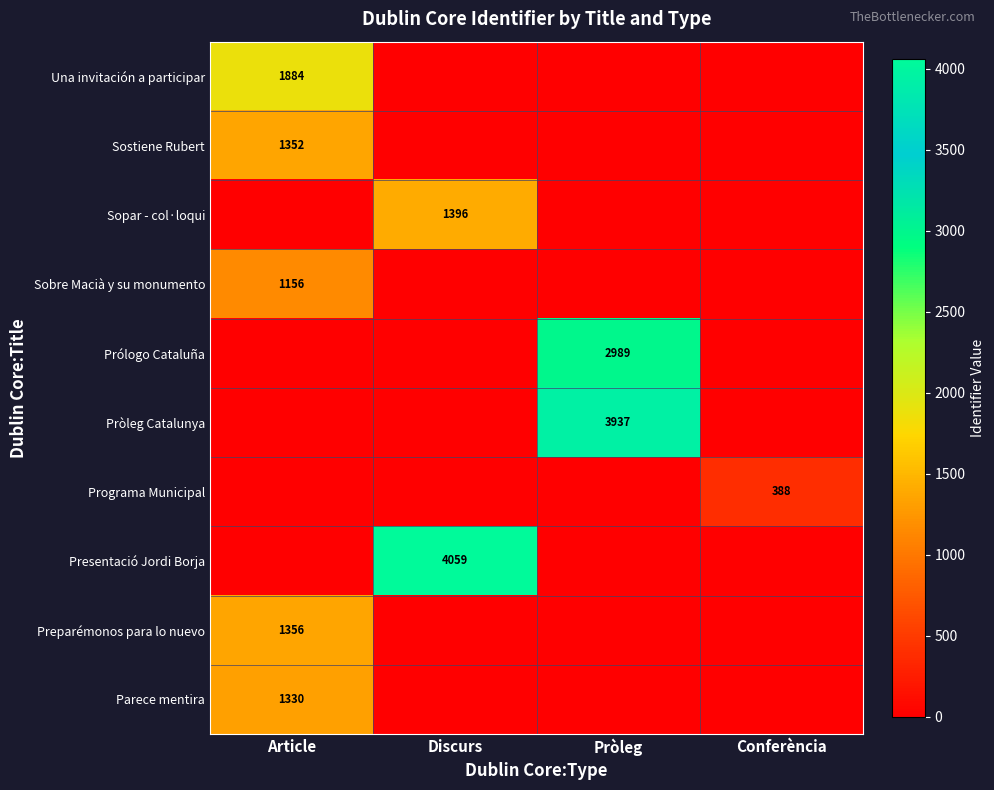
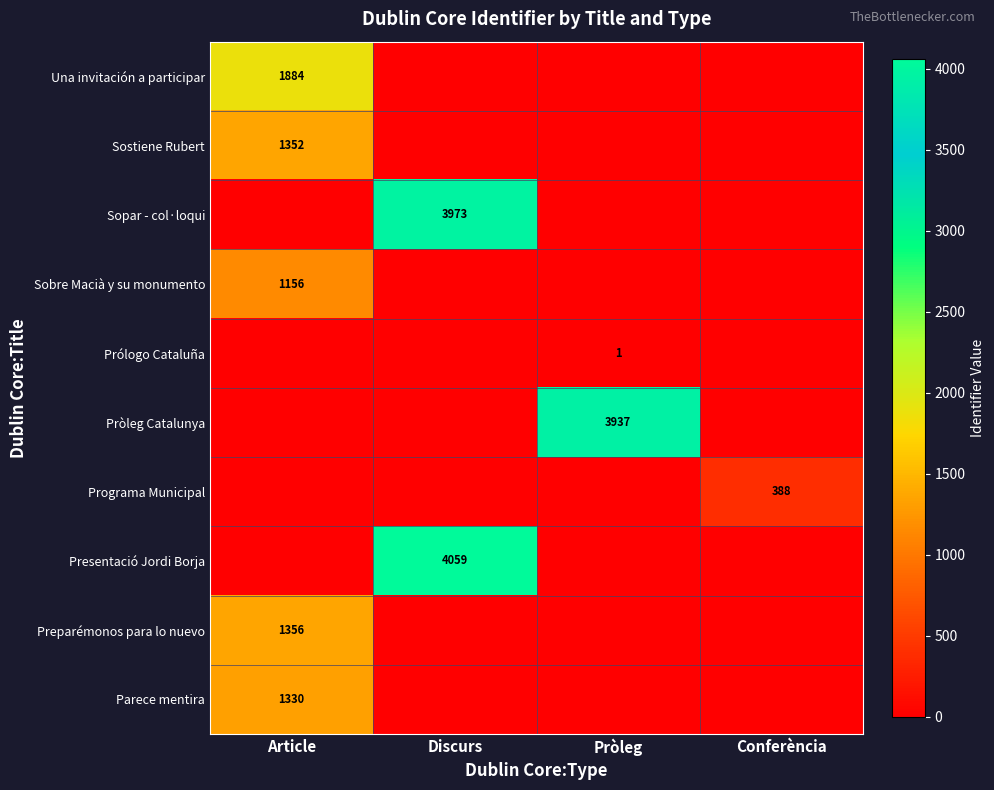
  {
    "Una invitación a participar": {
      "Article": 1884
    },
    "Sostiene Rubert": {
      "Article": 1352
    },
    "Sopar - col·loqui": {
-     "Discurs": 1396
+     "Discurs": 3973
    },
    "Sobre Macià y su monumento": {
      "Article": 1156
    },
    "Prólogo Cataluña": {
-     "Pròleg": 2989
+     "Pròleg": 1
    },
    "Pròleg Catalunya": {
      "Pròleg": 3937
    },
    "Programa Municipal": {
      "Conferència": 388
    },
    "Presentació Jordi Borja": {
      "Discurs": 4059
    },
    "Preparémonos para lo nuevo": {
      "Article": 1356
    },
    "Parece mentira": {
      "Article": 1330
    }
  }
